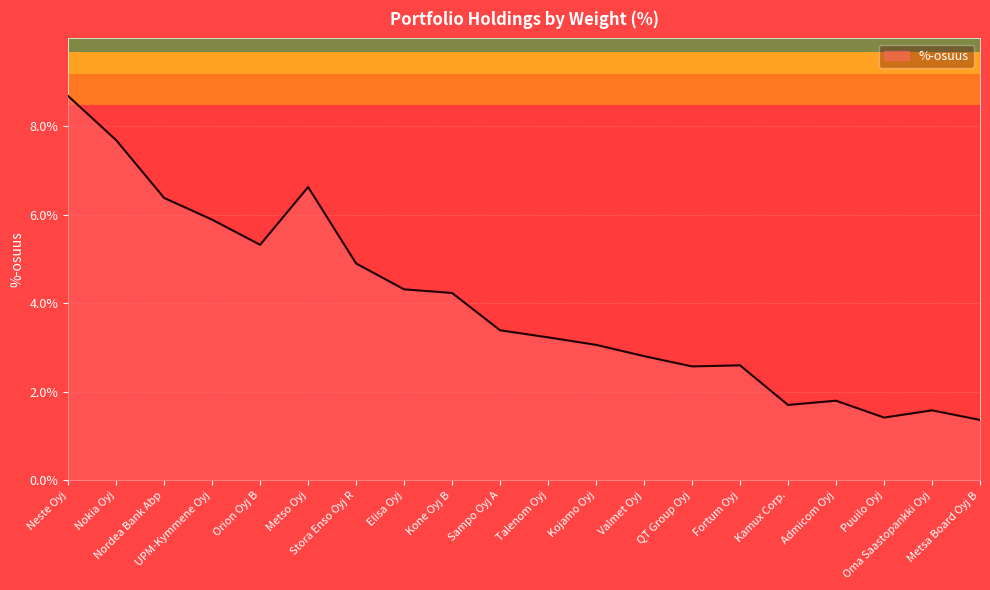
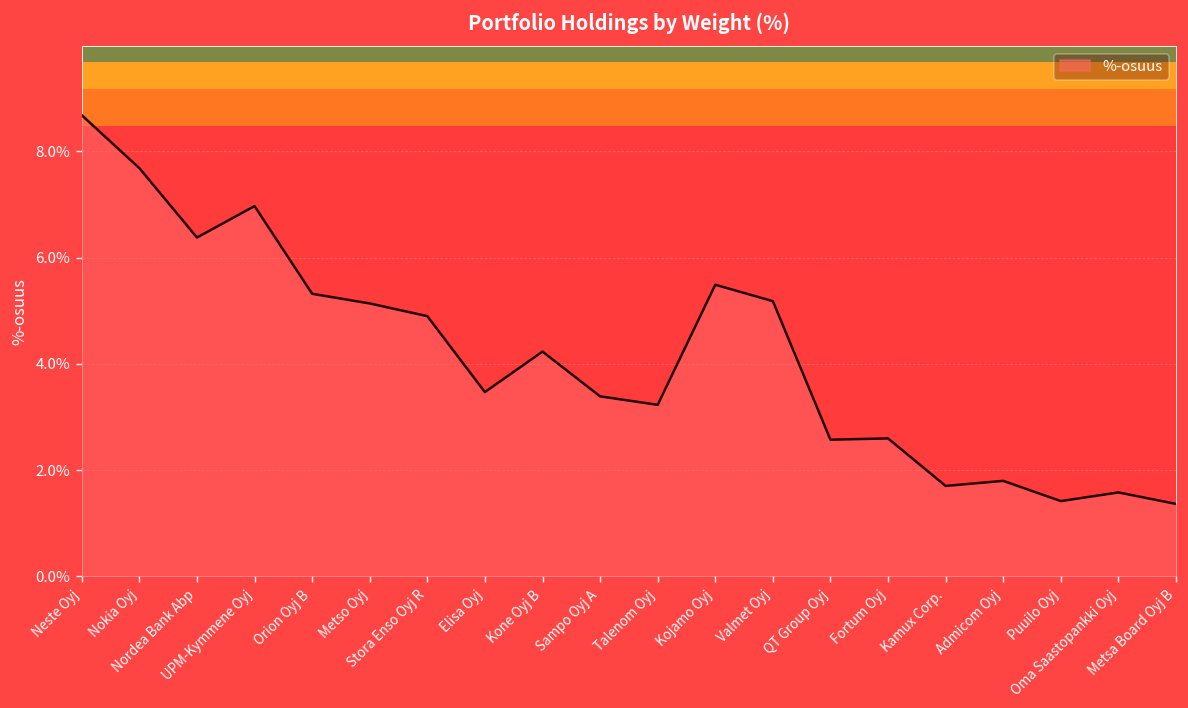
  {
    "Neste Oyj": "8.7%",
    "Nokia Oyj": "7.7%",
    "Nordea Bank Abp": "6.4%",
-   "UPM-Kymmene Oyj": "5.9%",
+   "UPM-Kymmene Oyj": "7.0%",
    "Orion Oyj B": "5.3%",
-   "Metso Oyj": "6.6%",
+   "Metso Oyj": "5.1%",
    "Stora Enso Oyj R": "4.9%",
-   "Elisa Oyj": "4.3%",
+   "Elisa Oyj": "3.5%",
    "Kone Oyj B": "4.2%",
    "Sampo Oyj A": "3.4%",
    "Talenom Oyj": "3.2%",
-   "Kojamo Oyj": "3.1%",
-   "Valmet Oyj": "2.8%",
+   "Kojamo Oyj": "5.5%",
+   "Valmet Oyj": "5.2%",
    "QT Group Oyj": "2.6%",
    "Fortum Oyj": "2.6%",
    "Kamux Corp.": "1.7%",
    "Admicom Oyj": "1.8%",
    "Puuilo Oyj": "1.4%",
    "Oma Saastopankki Oyj": "1.6%",
    "Metsa Board Oyj B": "1.4%"
  }
